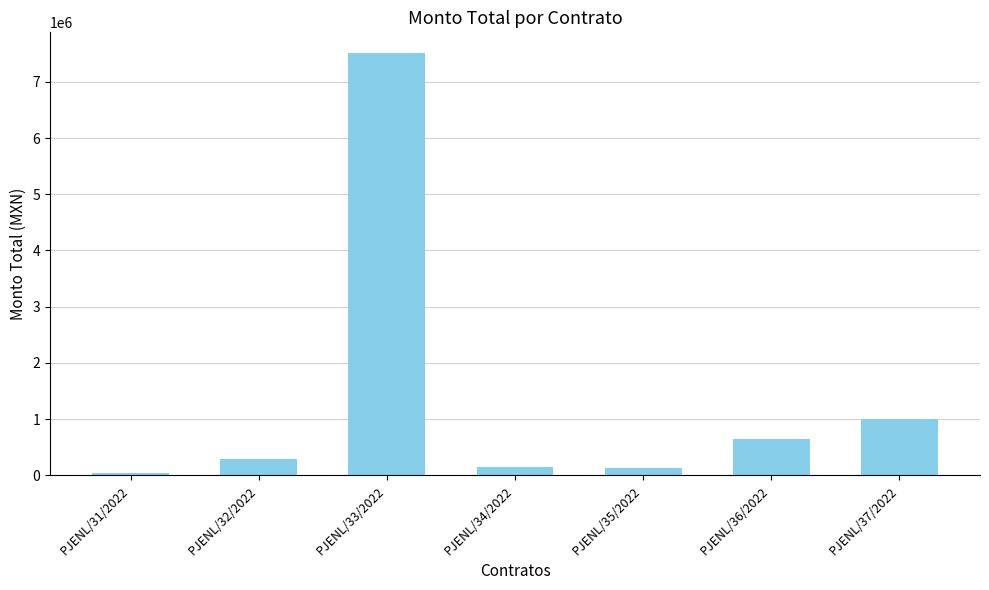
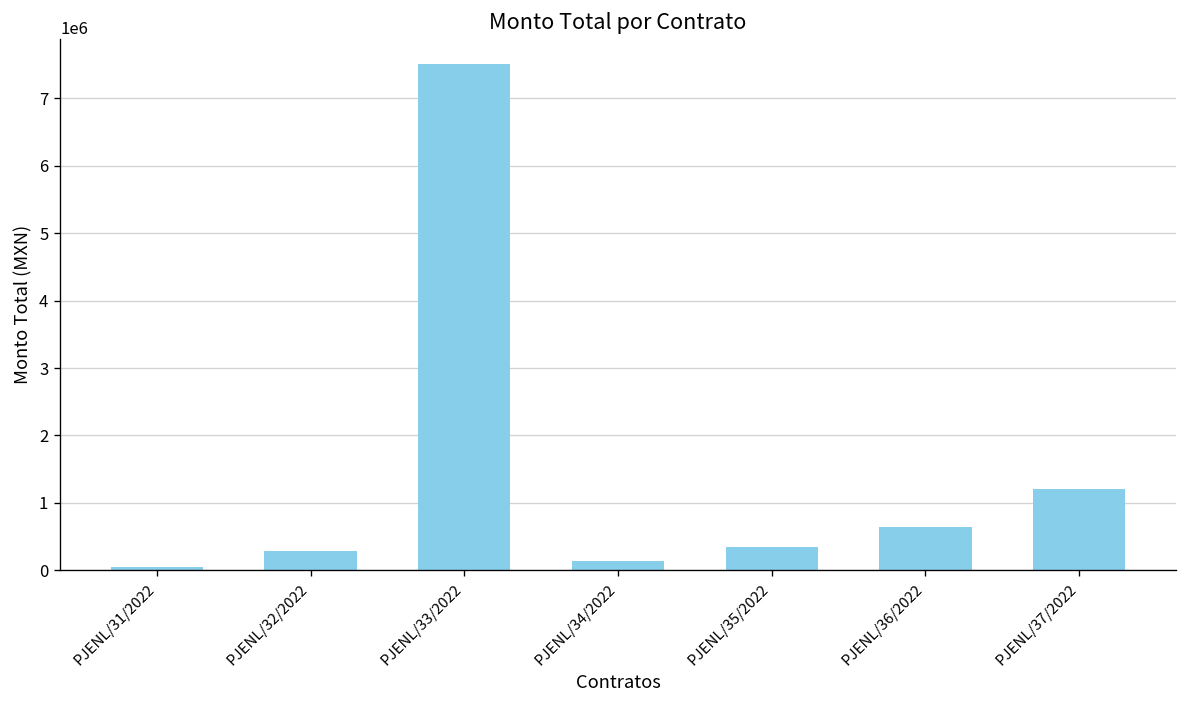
  {
    "PJENL/31/2022": 0,
    "PJENL/32/2022": 300000,
    "PJENL/33/2022": 7500000,
    "PJENL/34/2022": 100000,
-   "PJENL/35/2022": 100000,
+   "PJENL/35/2022": 300000,
    "PJENL/36/2022": 600000,
-   "PJENL/37/2022": 1000000
+   "PJENL/37/2022": 1200000
  }
